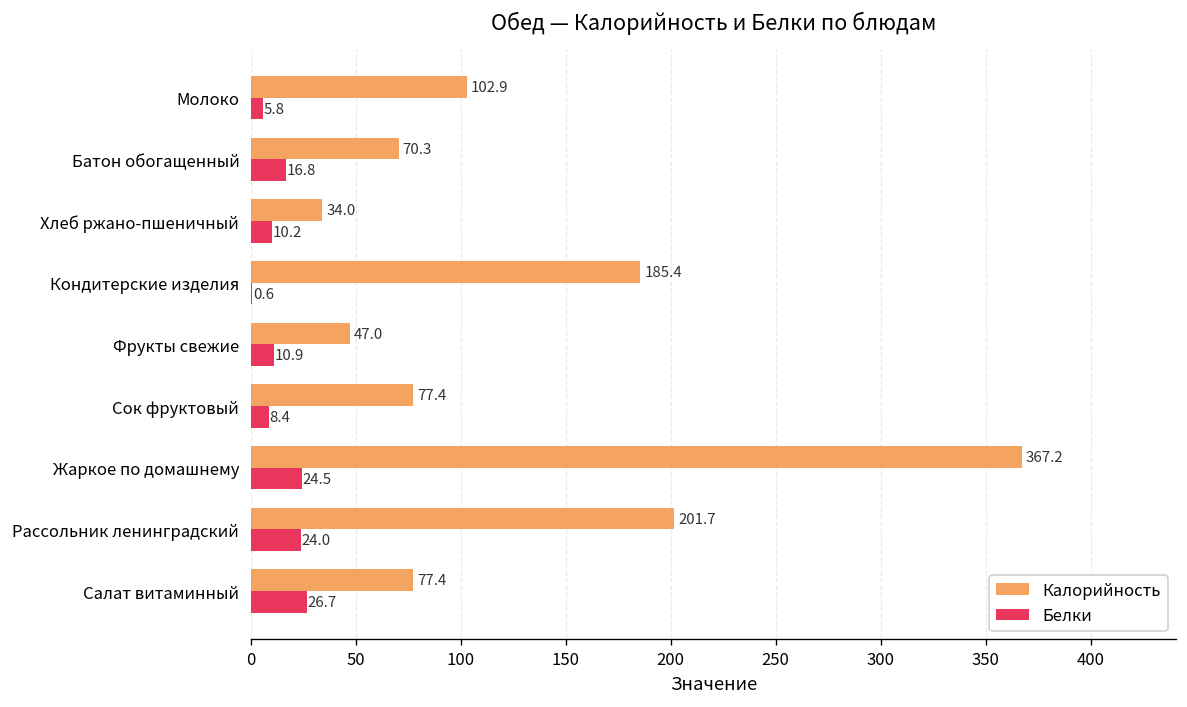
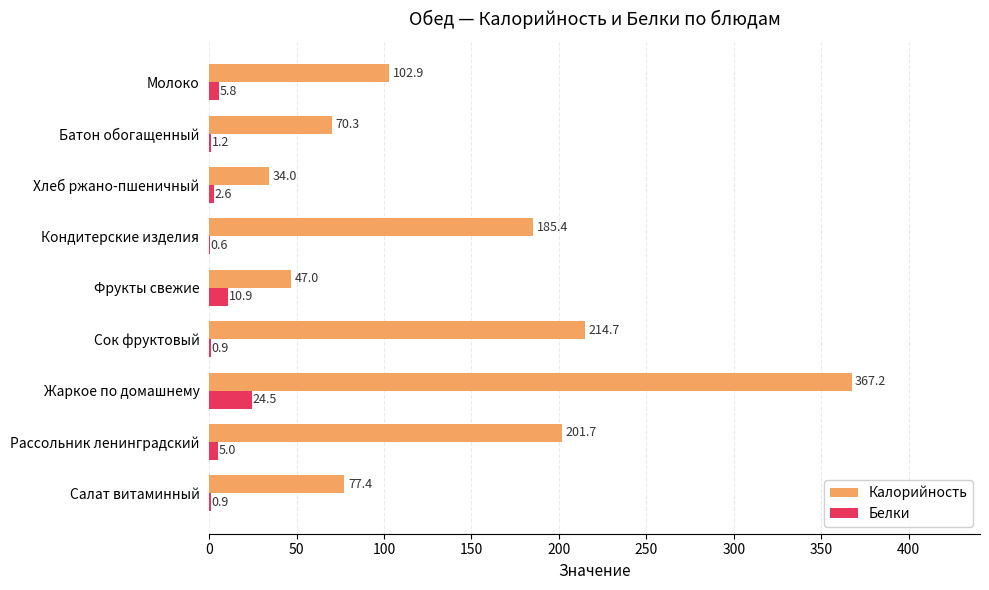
  {
    "Калорийность": {
      "Молоко": 102.9,
      "Батон обогащенный": 70.3,
      "Хлеб ржано-пшеничный": 34.0,
      "Кондитерские изделия": 185.4,
      "Фрукты свежие": 47.0,
-     "Сок фруктовый": 77.4,
+     "Сок фруктовый": 214.7,
      "Жаркое по домашнему": 367.2,
      "Рассольник ленинградский": 201.7,
      "Салат витаминный": 77.4
    },
    "Белки": {
      "Молоко": 5.8,
-     "Батон обогащенный": 16.8,
-     "Хлеб ржано-пшеничный": 10.2,
+     "Батон обогащенный": 1.2,
+     "Хлеб ржано-пшеничный": 2.6,
      "Кондитерские изделия": 0.6,
      "Фрукты свежие": 10.9,
-     "Сок фруктовый": 8.4,
+     "Сок фруктовый": 0.9,
      "Жаркое по домашнему": 24.5,
-     "Рассольник ленинградский": 24.0,
-     "Салат витаминный": 26.7
+     "Рассольник ленинградский": 5.0,
+     "Салат витаминный": 0.9
    }
  }
